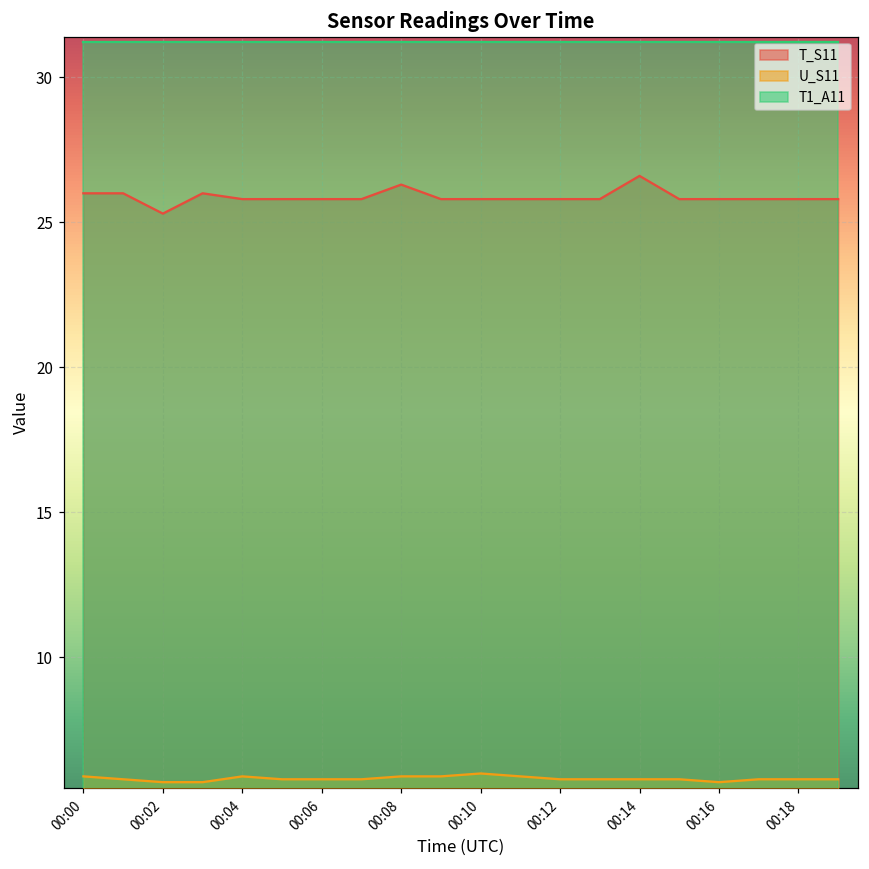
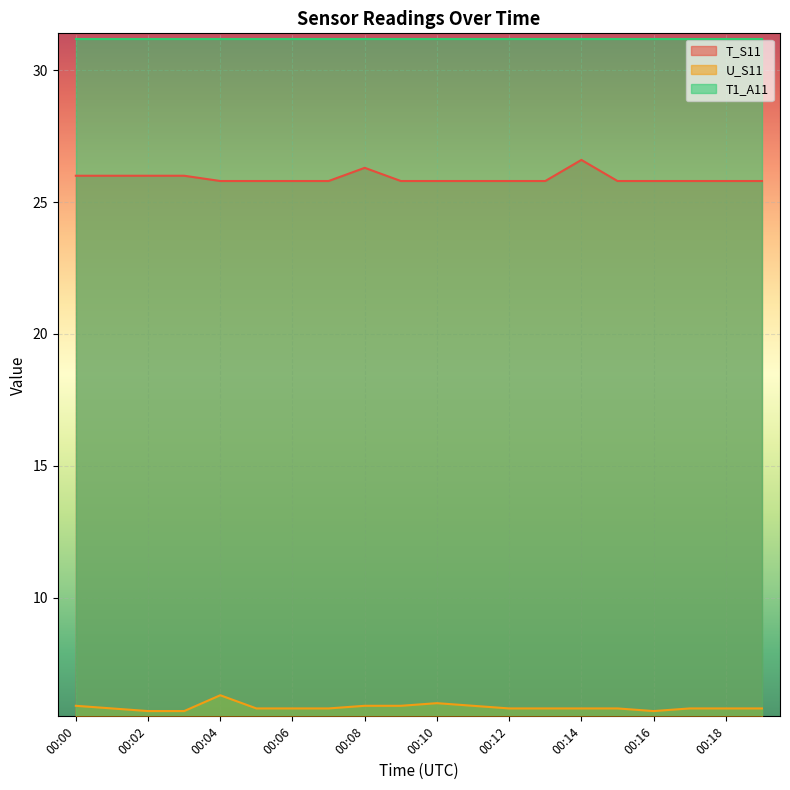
  {
    "T_S11": {
      "00:00": 26.0,
-     "00:02": 25.3,
+     "00:02": 26.0,
      "00:04": 25.8,
      "00:06": 25.8,
      "00:08": 26.3,
      "00:10": 25.8,
      "00:12": 25.8,
      "00:14": 26.6,
      "00:16": 25.8,
      "00:18": 25.8
    },
    "U_S11": {
      "00:00": 5.9,
      "00:02": 5.7,
-     "00:04": 5.9,
+     "00:04": 6.3,
      "00:06": 5.8,
      "00:08": 5.9,
      "00:10": 6.0,
      "00:12": 5.8,
      "00:14": 5.8,
      "00:16": 5.7,
      "00:18": 5.8
    },
    "T1_A11": {
      "00:00": 31.2,
      "00:02": 31.2,
      "00:04": 31.2,
      "00:06": 31.2,
      "00:08": 31.2,
      "00:10": 31.2,
      "00:12": 31.2,
      "00:14": 31.2,
      "00:16": 31.2,
      "00:18": 31.2
    }
  }
